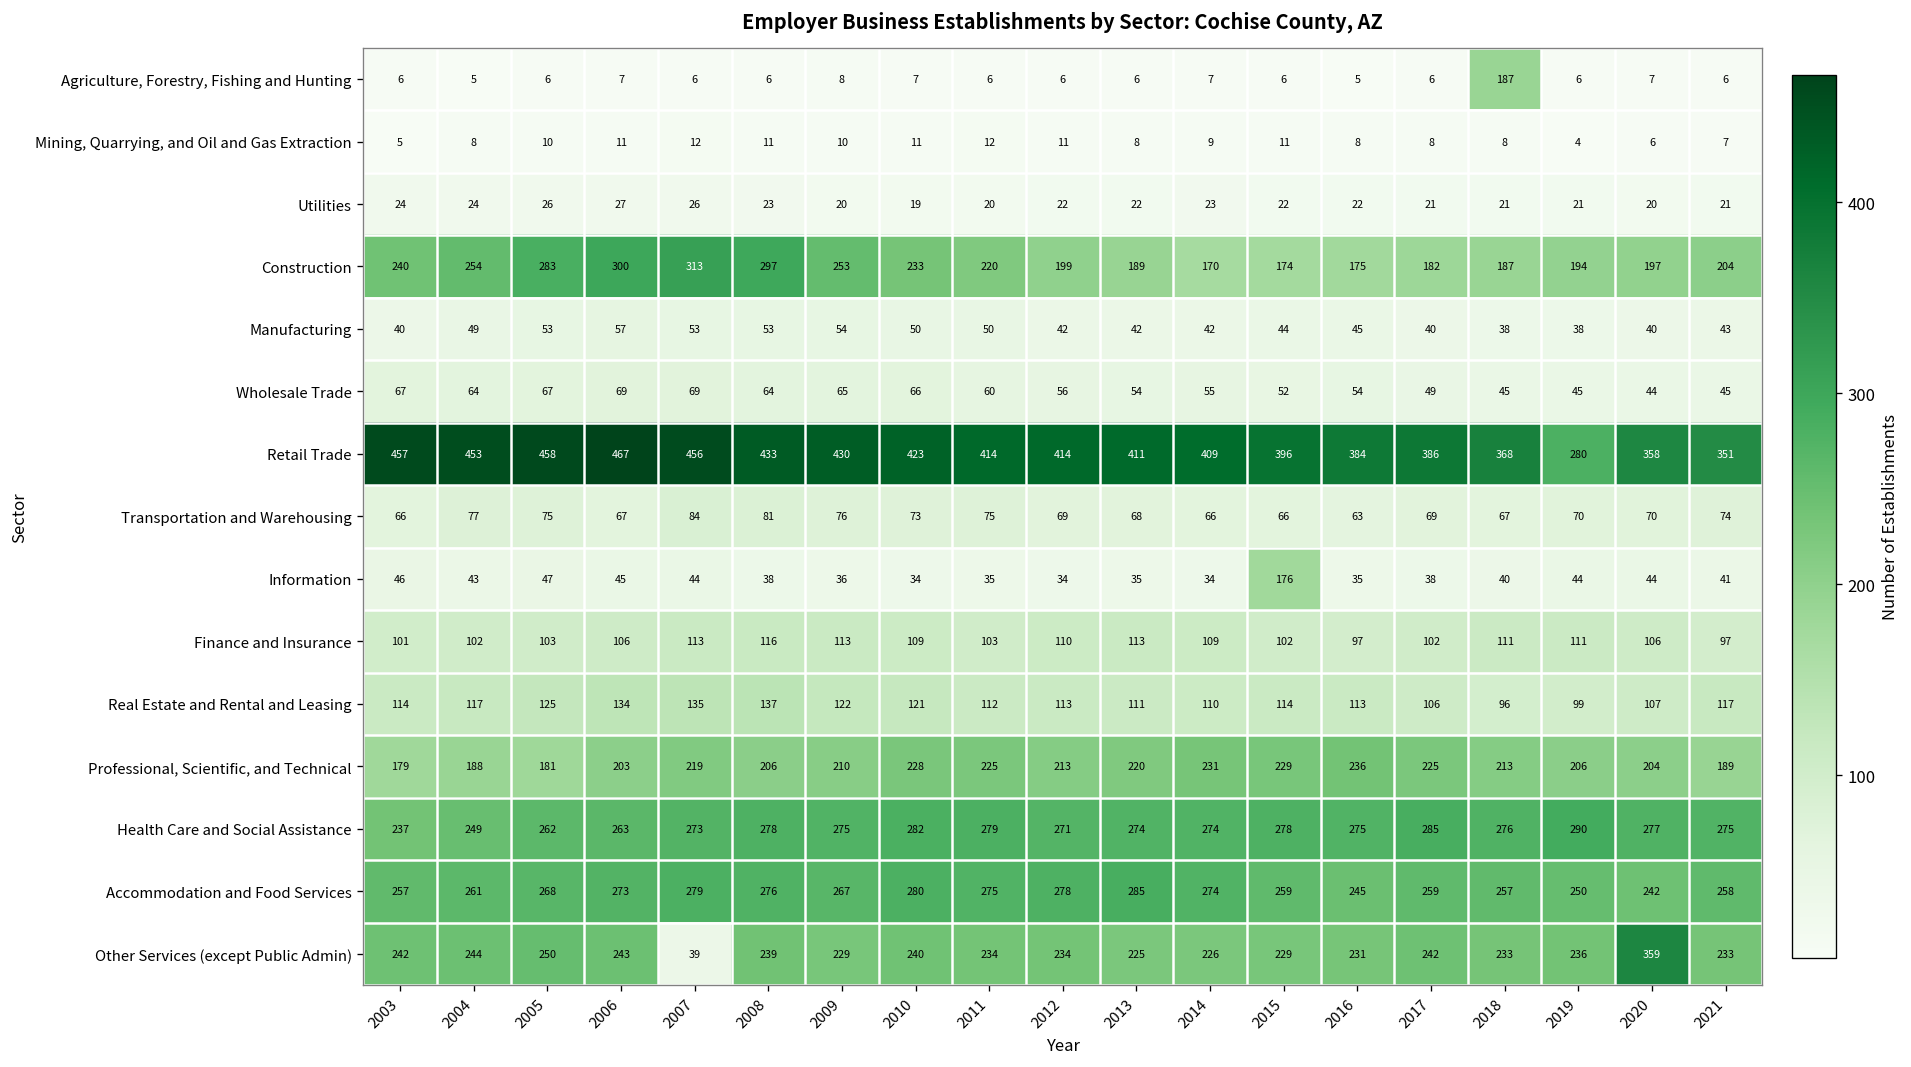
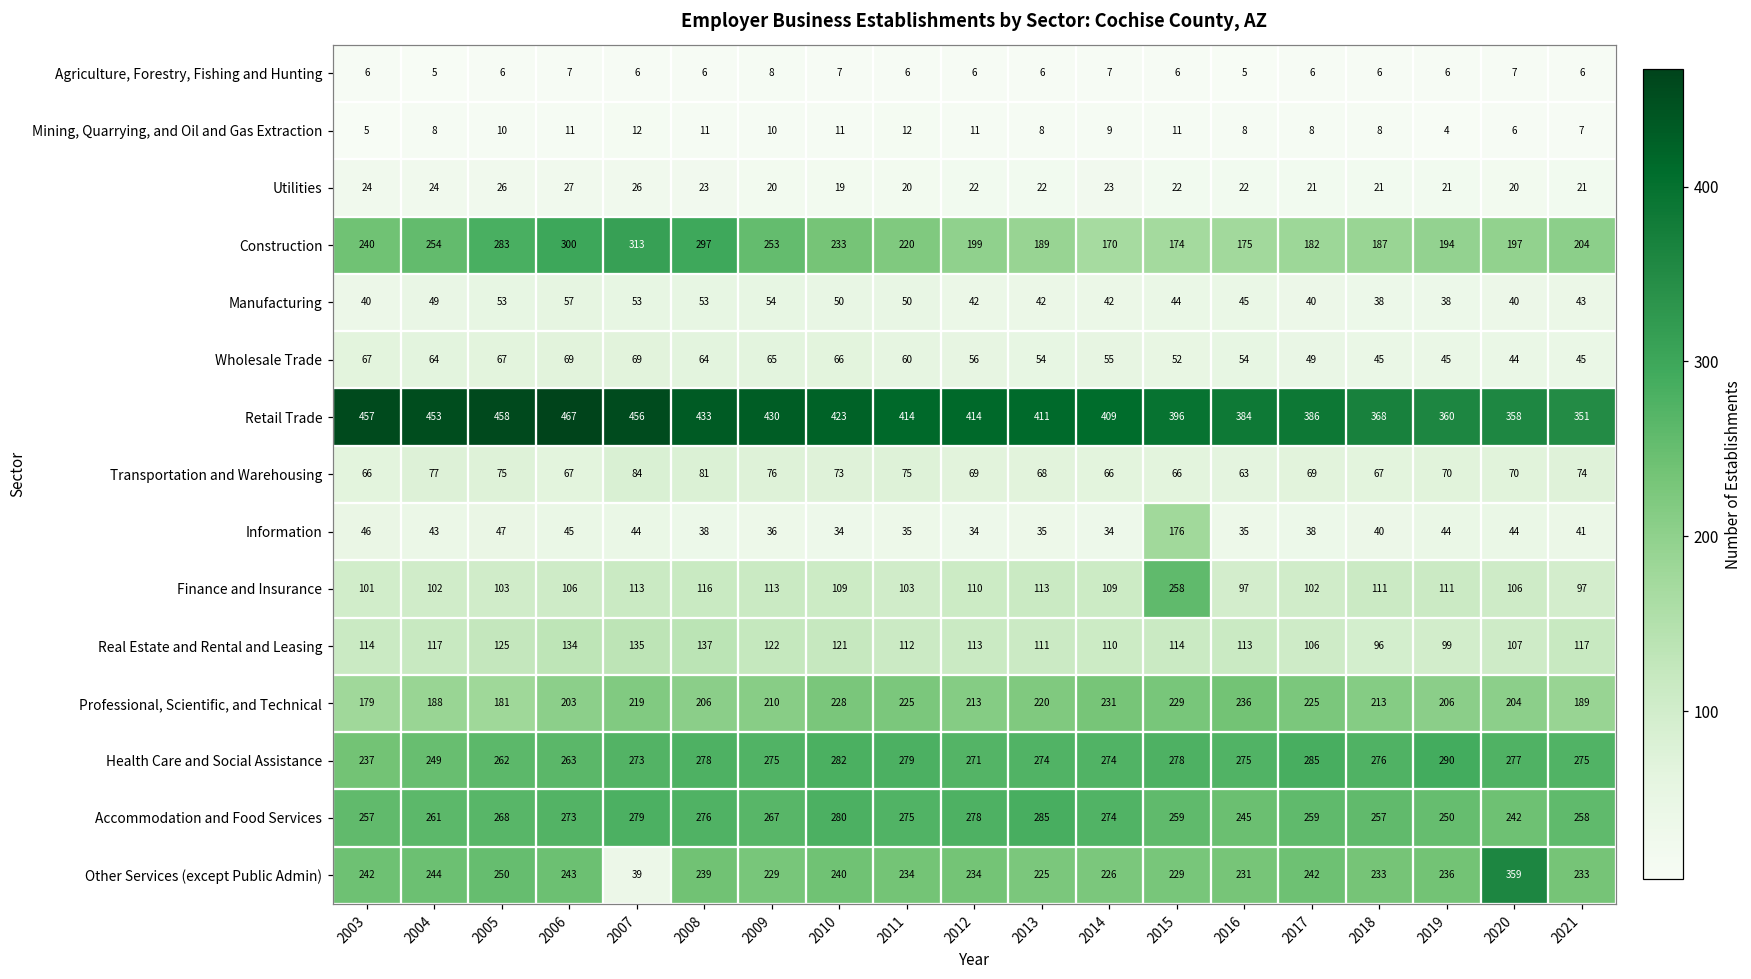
  {
    "Agriculture, Forestry, Fishing and Hunting": {
      "2003": 6,
      "2004": 5,
      "2005": 6,
      "2006": 7,
      "2007": 6,
      "2008": 6,
      "2009": 8,
      "2010": 7,
      "2011": 6,
      "2012": 6,
      "2013": 6,
      "2014": 7,
      "2015": 6,
      "2016": 5,
      "2017": 6,
-     "2018": 187,
+     "2018": 6,
      "2019": 6,
      "2020": 7,
      "2021": 6
    },
    "Retail Trade": {
      "2003": 457,
      "2004": 453,
      "2005": 458,
      "2006": 467,
      "2007": 456,
      "2008": 433,
      "2009": 430,
      "2010": 423,
      "2011": 414,
      "2012": 414,
      "2013": 411,
      "2014": 409,
      "2015": 396,
      "2016": 384,
      "2017": 386,
      "2018": 368,
-     "2019": 280,
+     "2019": 360,
      "2020": 358,
      "2021": 351
    },
    "Finance and Insurance": {
      "2003": 101,
      "2004": 102,
      "2005": 103,
      "2006": 106,
      "2007": 113,
      "2008": 116,
      "2009": 113,
      "2010": 109,
      "2011": 103,
      "2012": 110,
      "2013": 113,
      "2014": 109,
-     "2015": 102,
+     "2015": 258,
      "2016": 97,
      "2017": 102,
      "2018": 111,
      "2019": 111,
      "2020": 106,
      "2021": 97
    }
  }
